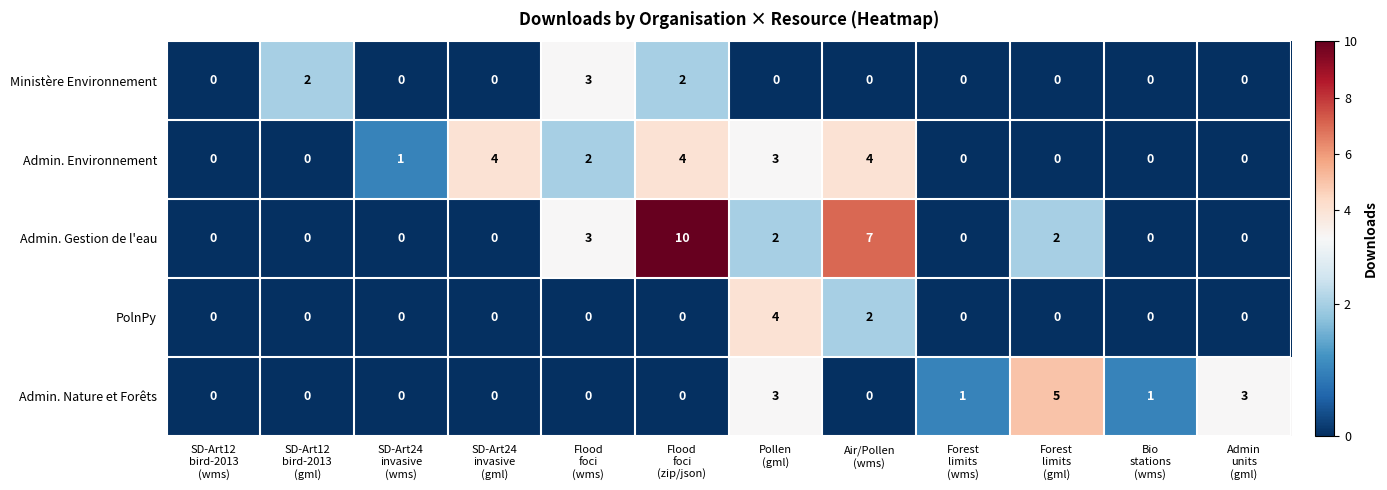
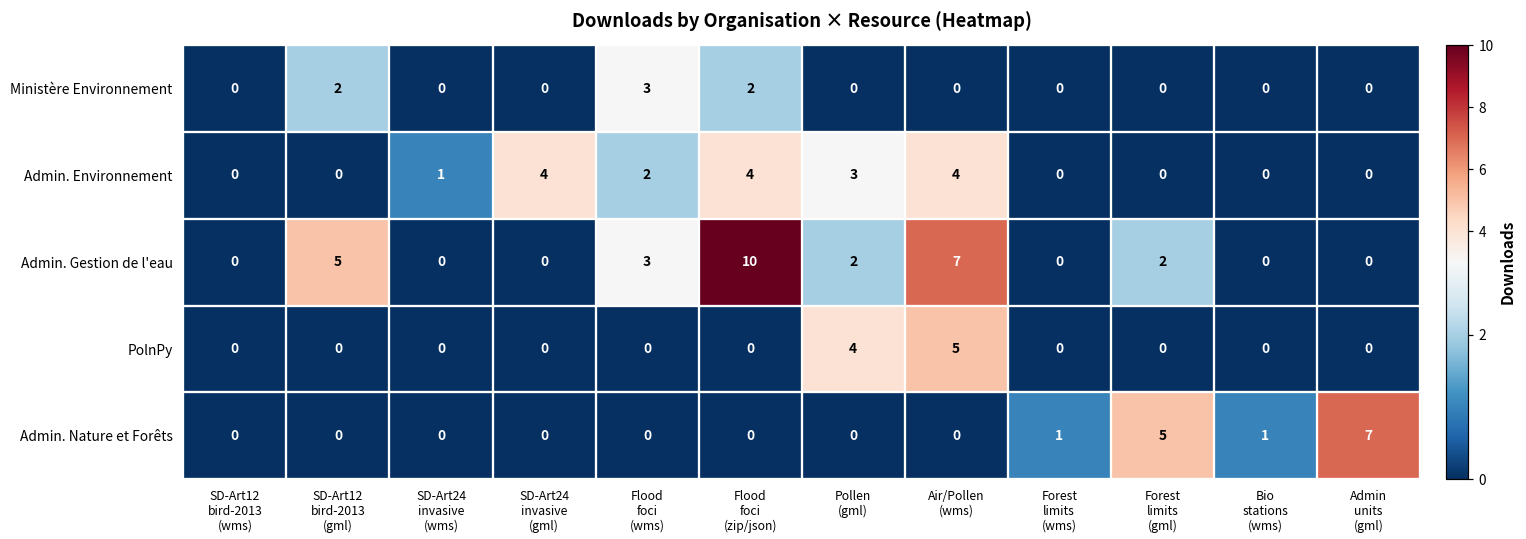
  {
    "Ministère Environnement": {
      "SD-Art12 bird-2013 (wms)": 0,
      "SD-Art12 bird-2013 (gml)": 2,
      "SD-Art24 invasive (wms)": 0,
      "SD-Art24 invasive (gml)": 0,
      "Flood foci (wms)": 3,
      "Flood foci (zip/json)": 2,
      "Pollen (gml)": 0,
      "Air/Pollen (wms)": 0,
      "Forest limits (wms)": 0,
      "Forest limits (gml)": 0,
      "Bio stations (wms)": 0,
      "Admin units (gml)": 0
    },
    "Admin. Environnement": {
      "SD-Art12 bird-2013 (wms)": 0,
      "SD-Art12 bird-2013 (gml)": 0,
      "SD-Art24 invasive (wms)": 1,
      "SD-Art24 invasive (gml)": 4,
      "Flood foci (wms)": 2,
      "Flood foci (zip/json)": 4,
      "Pollen (gml)": 3,
      "Air/Pollen (wms)": 4,
      "Forest limits (wms)": 0,
      "Forest limits (gml)": 0,
      "Bio stations (wms)": 0,
      "Admin units (gml)": 0
    },
    "Admin. Gestion de l'eau": {
      "SD-Art12 bird-2013 (wms)": 0,
-     "SD-Art12 bird-2013 (gml)": 0,
+     "SD-Art12 bird-2013 (gml)": 5,
      "SD-Art24 invasive (wms)": 0,
      "SD-Art24 invasive (gml)": 0,
      "Flood foci (wms)": 3,
      "Flood foci (zip/json)": 10,
      "Pollen (gml)": 2,
      "Air/Pollen (wms)": 7,
      "Forest limits (wms)": 0,
      "Forest limits (gml)": 2,
      "Bio stations (wms)": 0,
      "Admin units (gml)": 0
    },
    "PolnPy": {
      "SD-Art12 bird-2013 (wms)": 0,
      "SD-Art12 bird-2013 (gml)": 0,
      "SD-Art24 invasive (wms)": 0,
      "SD-Art24 invasive (gml)": 0,
      "Flood foci (wms)": 0,
      "Flood foci (zip/json)": 0,
      "Pollen (gml)": 4,
-     "Air/Pollen (wms)": 2,
+     "Air/Pollen (wms)": 5,
      "Forest limits (wms)": 0,
      "Forest limits (gml)": 0,
      "Bio stations (wms)": 0,
      "Admin units (gml)": 0
    },
    "Admin. Nature et Forêts": {
      "SD-Art12 bird-2013 (wms)": 0,
      "SD-Art12 bird-2013 (gml)": 0,
      "SD-Art24 invasive (wms)": 0,
      "SD-Art24 invasive (gml)": 0,
      "Flood foci (wms)": 0,
      "Flood foci (zip/json)": 0,
-     "Pollen (gml)": 3,
+     "Pollen (gml)": 0,
      "Air/Pollen (wms)": 0,
      "Forest limits (wms)": 1,
      "Forest limits (gml)": 5,
      "Bio stations (wms)": 1,
-     "Admin units (gml)": 3
+     "Admin units (gml)": 7
    }
  }
